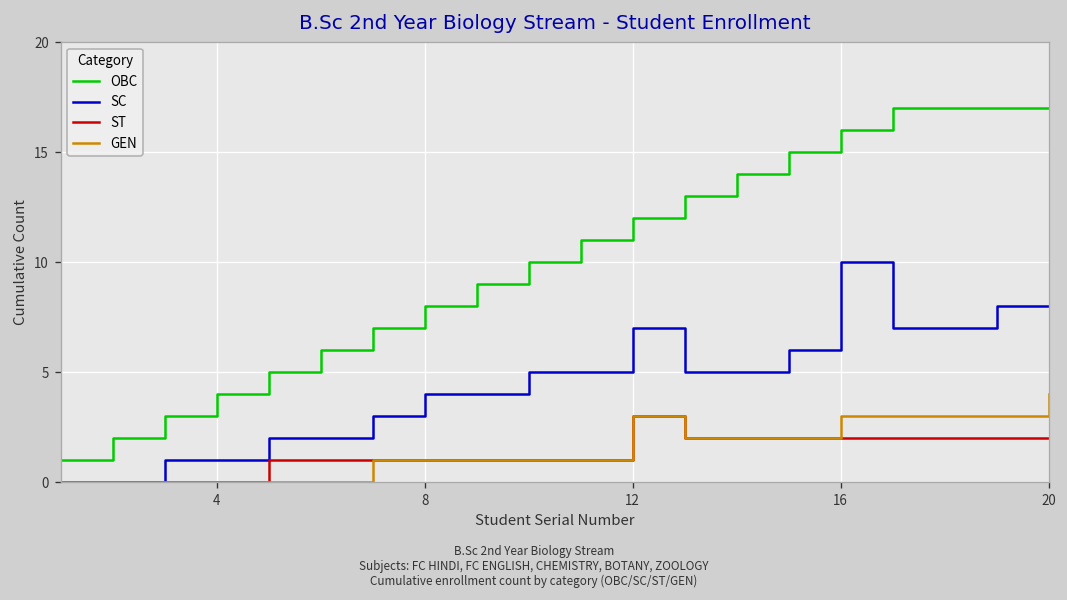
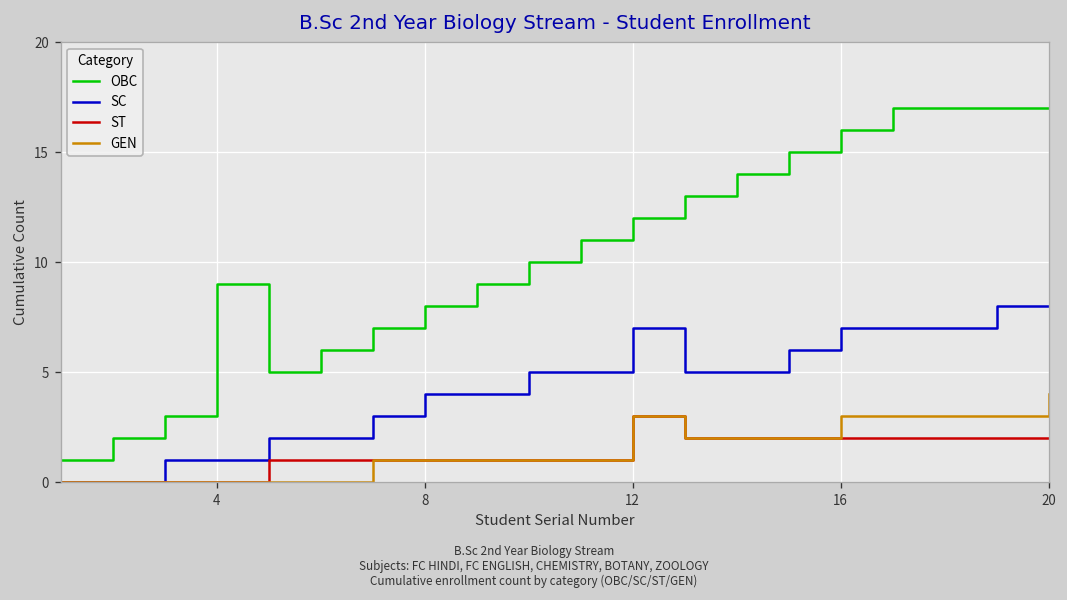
  {
    "OBC": {
-     "4": 4,
+     "4": 9,
      "8": 8,
      "12": 12,
      "16": 16,
      "20": 17
    },
    "SC": {
      "4": 1,
      "8": 4,
      "12": 7,
-     "16": 10,
+     "16": 7,
      "20": 8
    },
    "ST": {
      "16": 2,
      "20": 2
    },
    "GEN": {
      "16": 3,
      "20": 4
    }
  }
